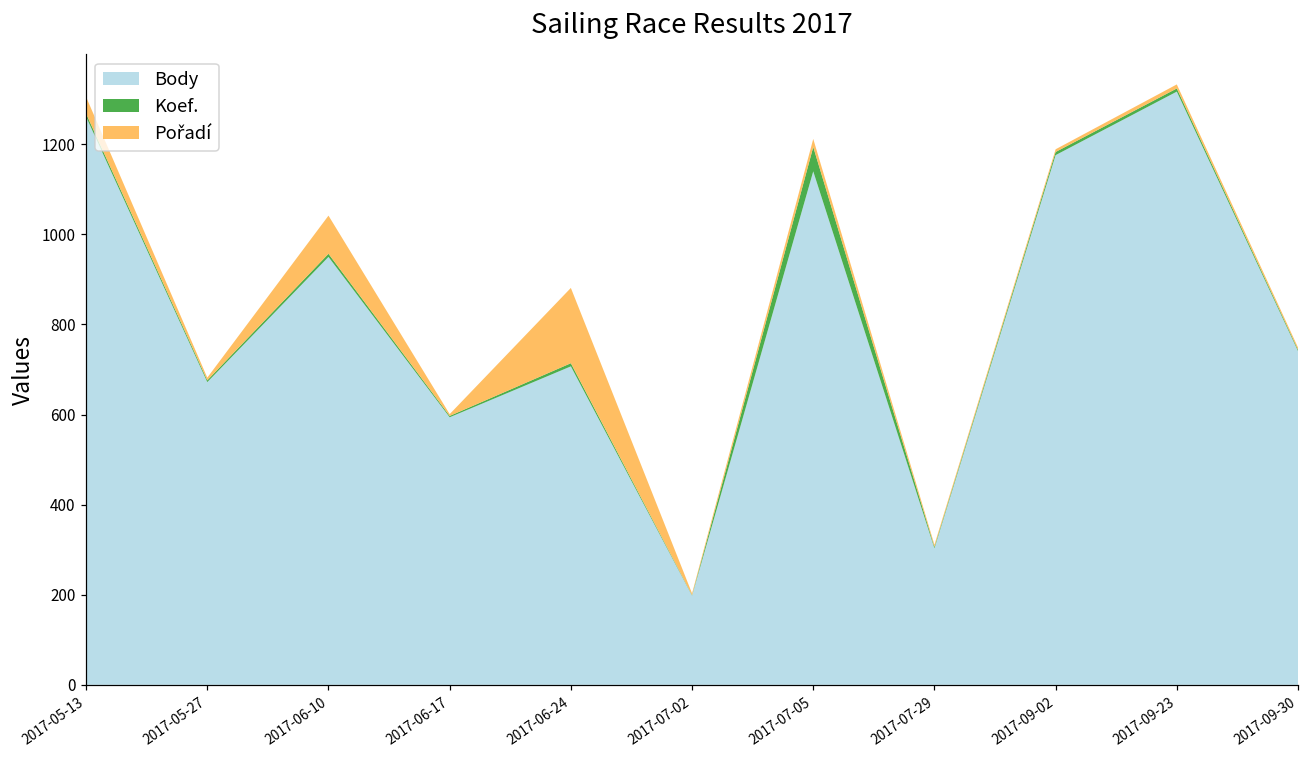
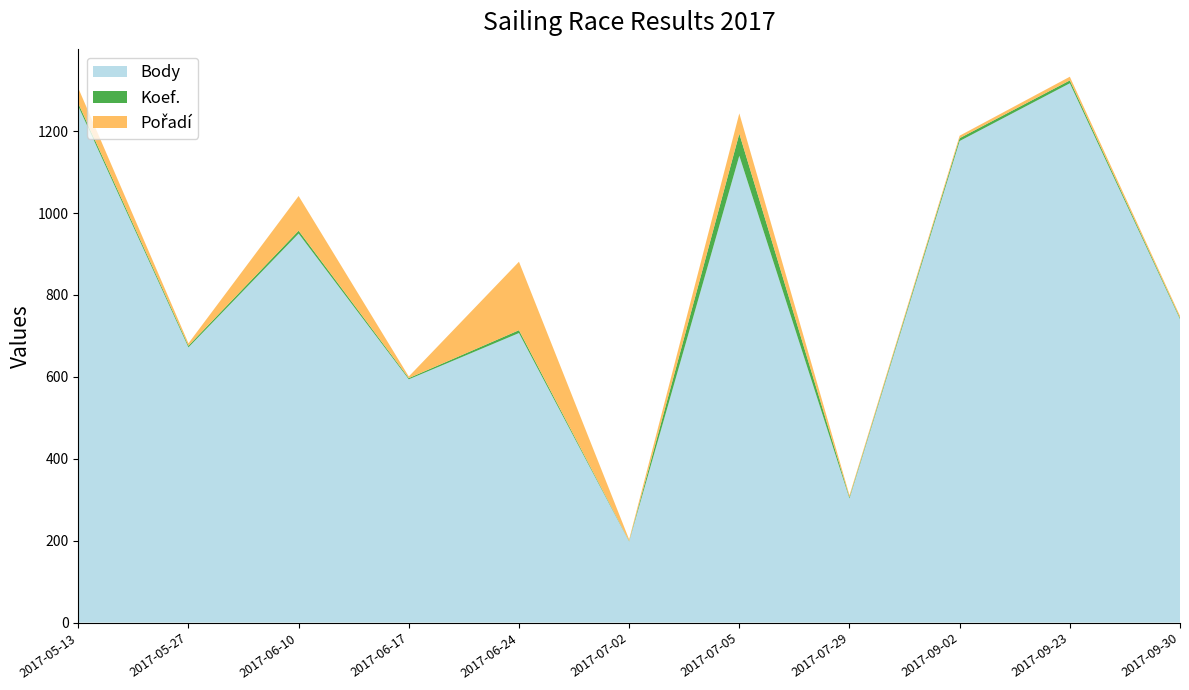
  {
    "Body": {
      "2017-05-13": 1260,
      "2017-06-10": 950,
      "2017-06-24": 710,
      "2017-07-05": 1140,
      "2017-09-02": 1180,
      "2017-09-23": 1320
    },
    "Koef.": {
      "2017-05-13": 10,
      "2017-06-10": 10,
      "2017-06-24": 10,
      "2017-07-05": 50,
      "2017-09-23": 10
    },
    "Pořadí": {
      "2017-05-13": 40,
      "2017-06-10": 80,
      "2017-06-24": 170,
-     "2017-07-05": 20,
+     "2017-07-05": 50,
      "2017-09-23": 10
    }
  }
